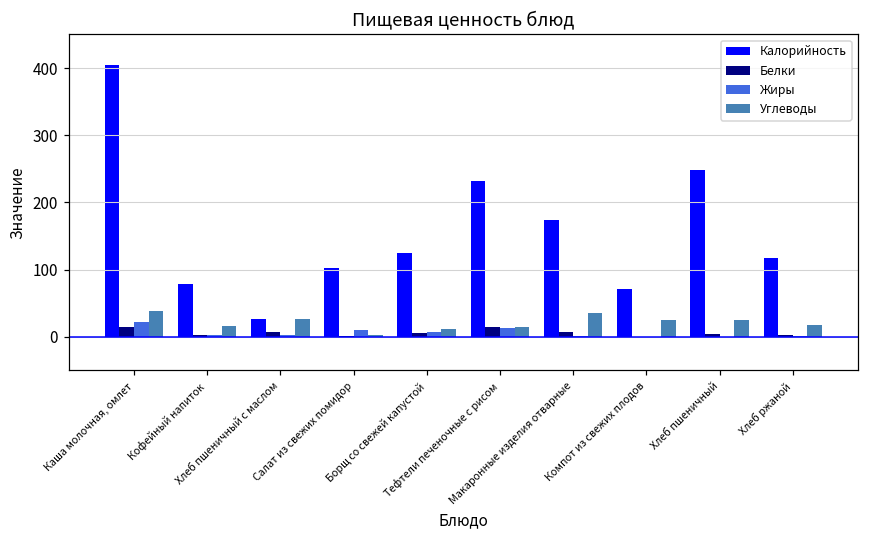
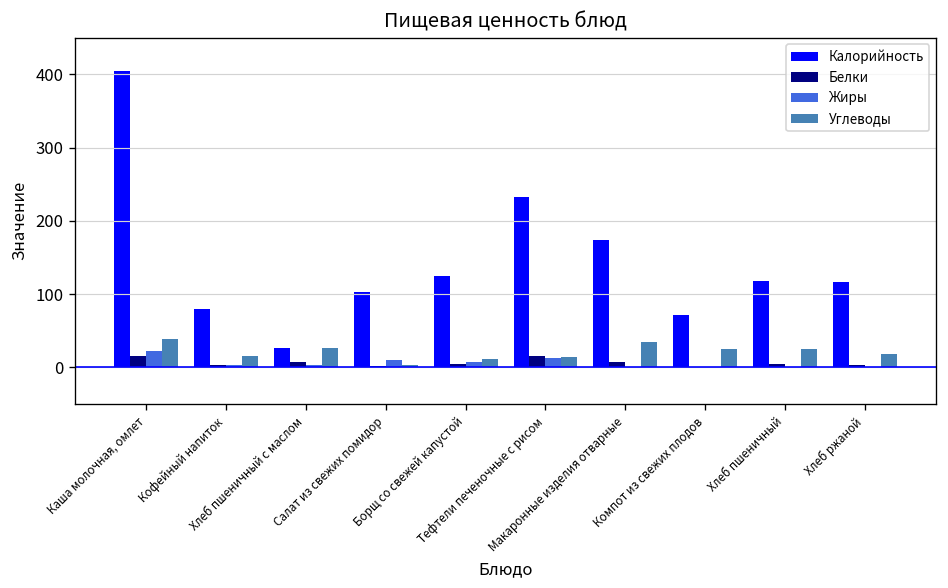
  {
    "Калорийность": {
      "Каша молочная, омлет": 410,
      "Кофейный напиток": 80,
      "Хлеб пшеничный с маслом": 30,
      "Салат из свежих помидор": 100,
      "Борщ со свежей капустой": 130,
      "Тефтели печеночные с рисом": 230,
      "Макаронные изделия отварные": 170,
      "Компот из свежих плодов": 70,
-     "Хлеб пшеничный": 250,
+     "Хлеб пшеничный": 120,
      "Хлеб ржаной": 120
    },
    "Белки": {
      "Каша молочная, омлет": 20,
      "Хлеб пшеничный с маслом": 10,
      "Борщ со свежей капустой": 10,
      "Тефтели печеночные с рисом": 20,
      "Макаронные изделия отварные": 10,
      "Компот из свежих плодов": 0
    }
  }
